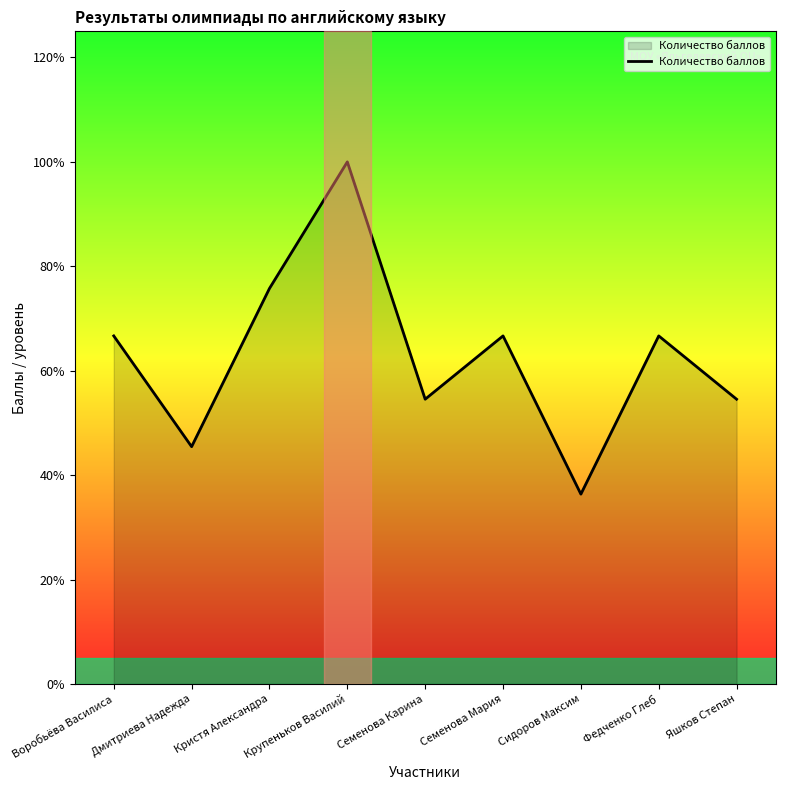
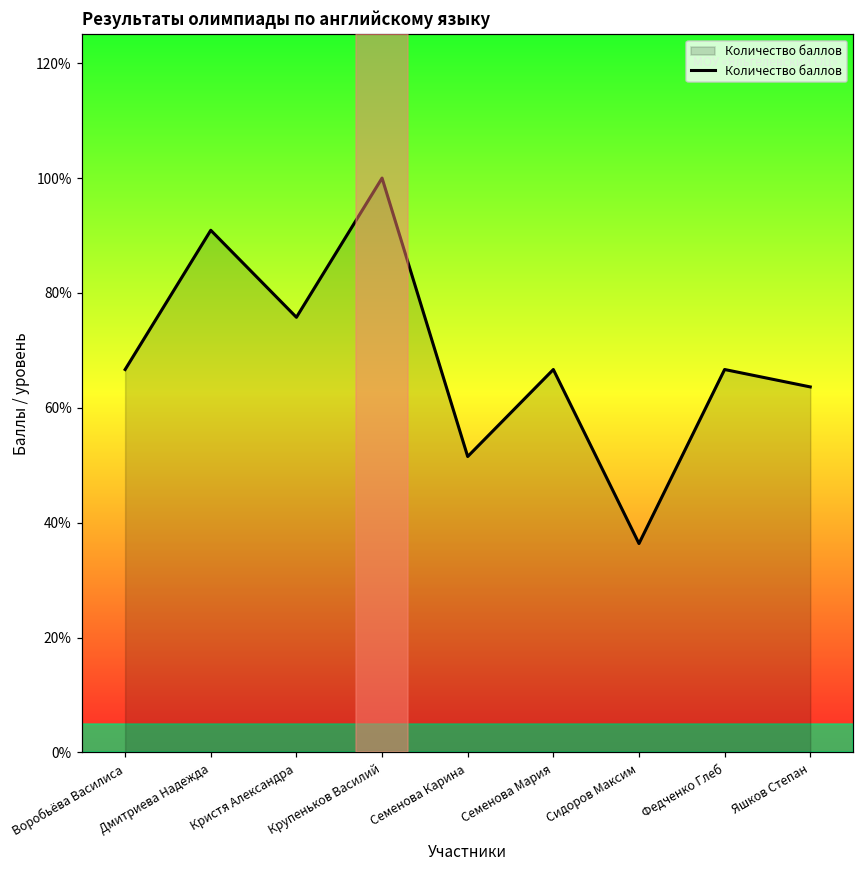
  {
    "Воробьёва Василиса": "67%",
-   "Дмитриева Надежда": "45%",
+   "Дмитриева Надежда": "91%",
    "Кристя Александра": "76%",
-   "Семенова Карина": "55%",
+   "Семенова Карина": "52%",
    "Семенова Мария": "67%",
    "Сидоров Максим": "36%",
    "Федченко Глеб": "67%",
-   "Яшков Степан": "55%"
+   "Яшков Степан": "64%"
  }
